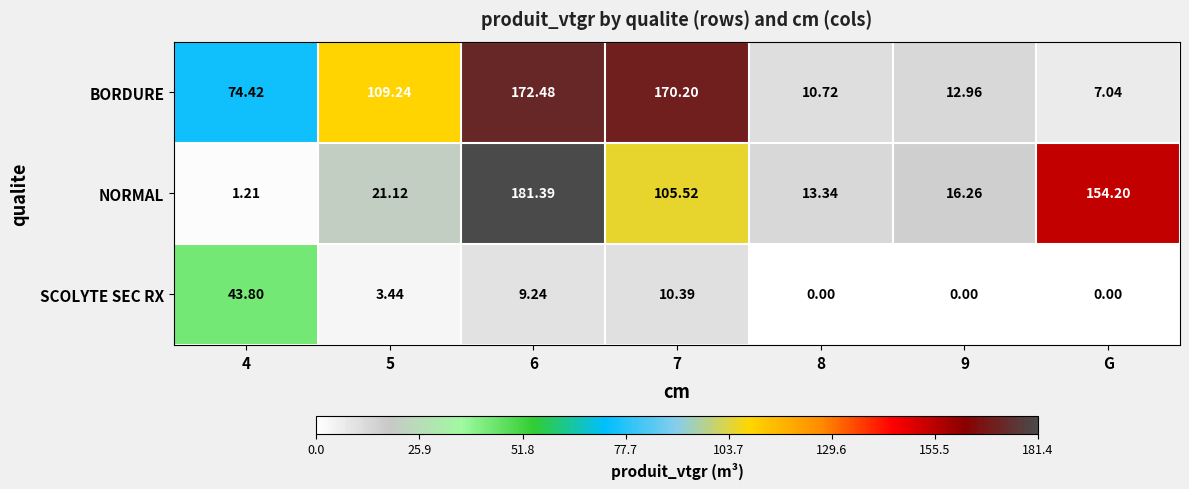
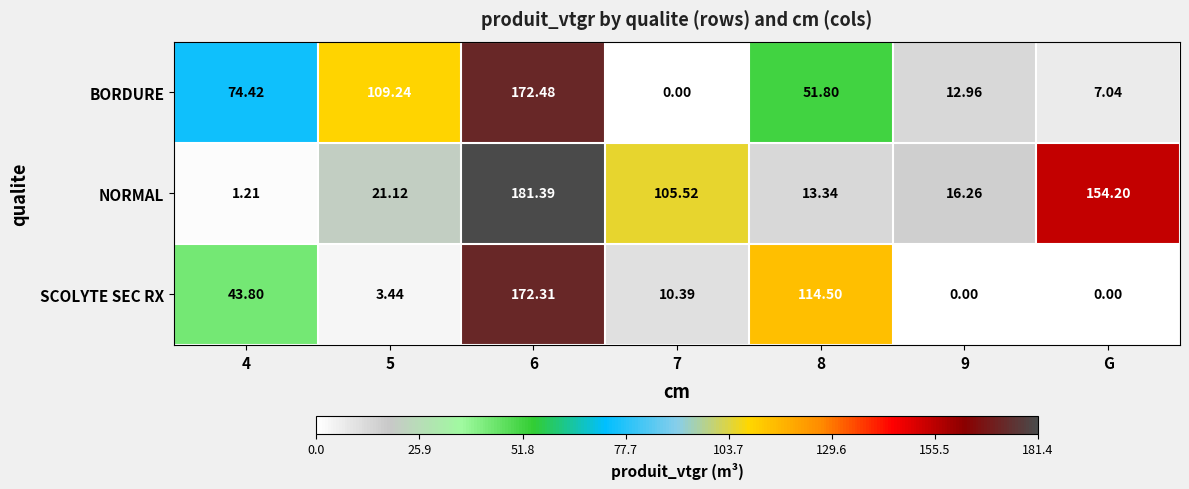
  {
    "BORDURE": {
      "4": 74.42,
      "5": 109.24,
      "6": 172.48,
-     "7": 170.20,
-     "8": 10.72,
+     "7": 0.00,
+     "8": 51.80,
      "9": 12.96,
      "G": 7.04
    },
    "NORMAL": {
      "4": 1.21,
      "5": 21.12,
      "6": 181.39,
      "7": 105.52,
      "8": 13.34,
      "9": 16.26,
      "G": 154.20
    },
    "SCOLYTE SEC RX": {
      "4": 43.80,
      "5": 3.44,
-     "6": 9.24,
+     "6": 172.31,
      "7": 10.39,
-     "8": 0.00,
+     "8": 114.50,
      "9": 0.00,
      "G": 0.00
    }
  }
